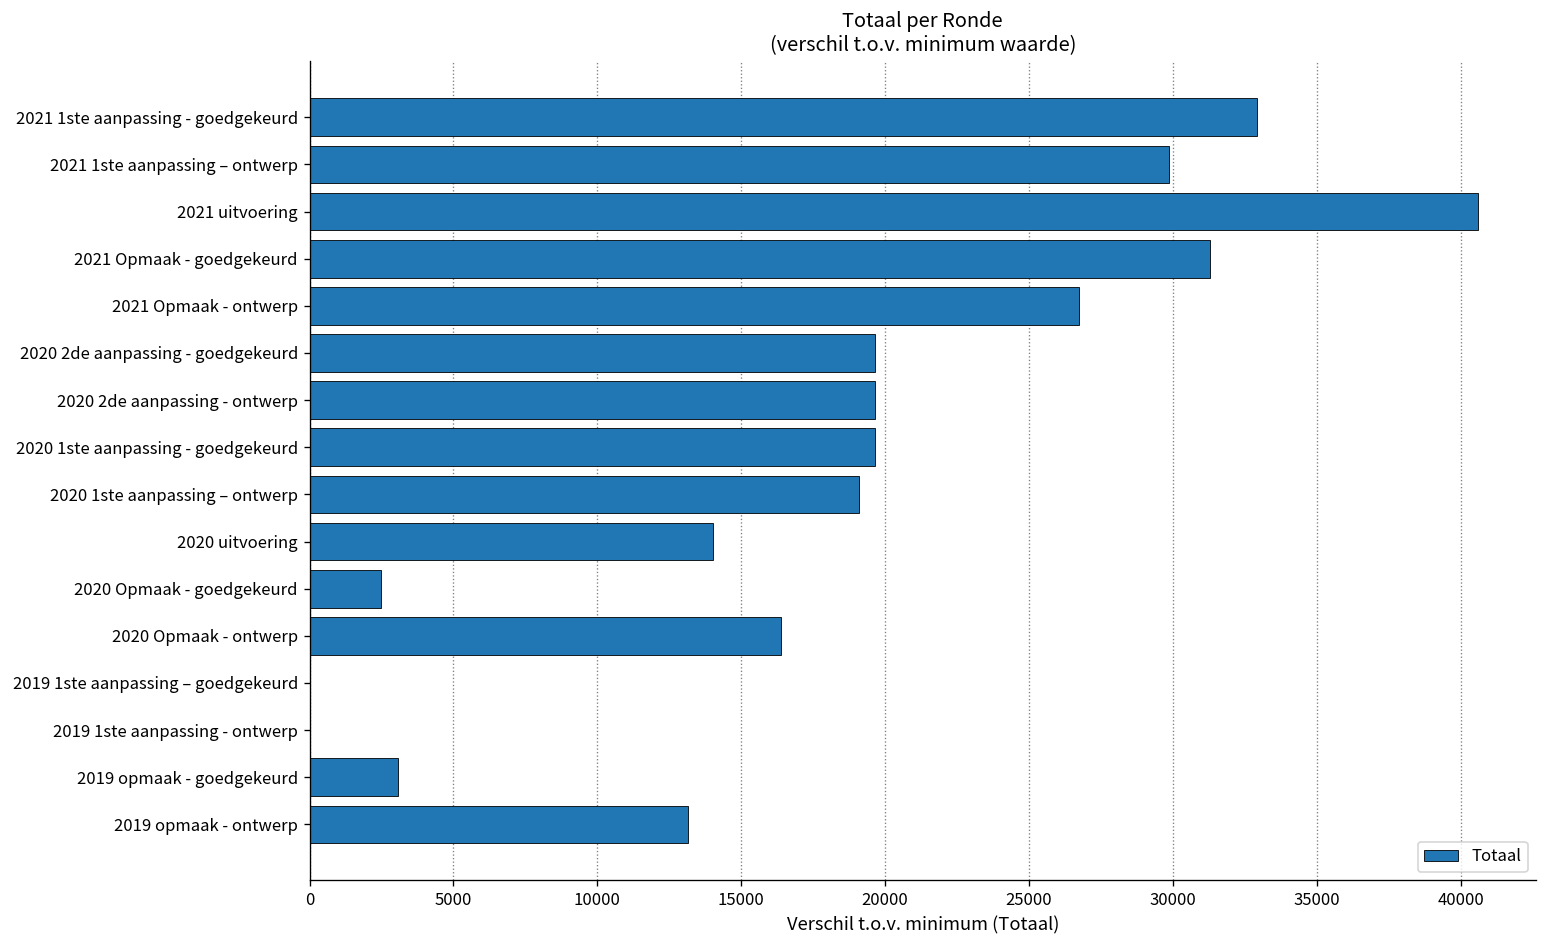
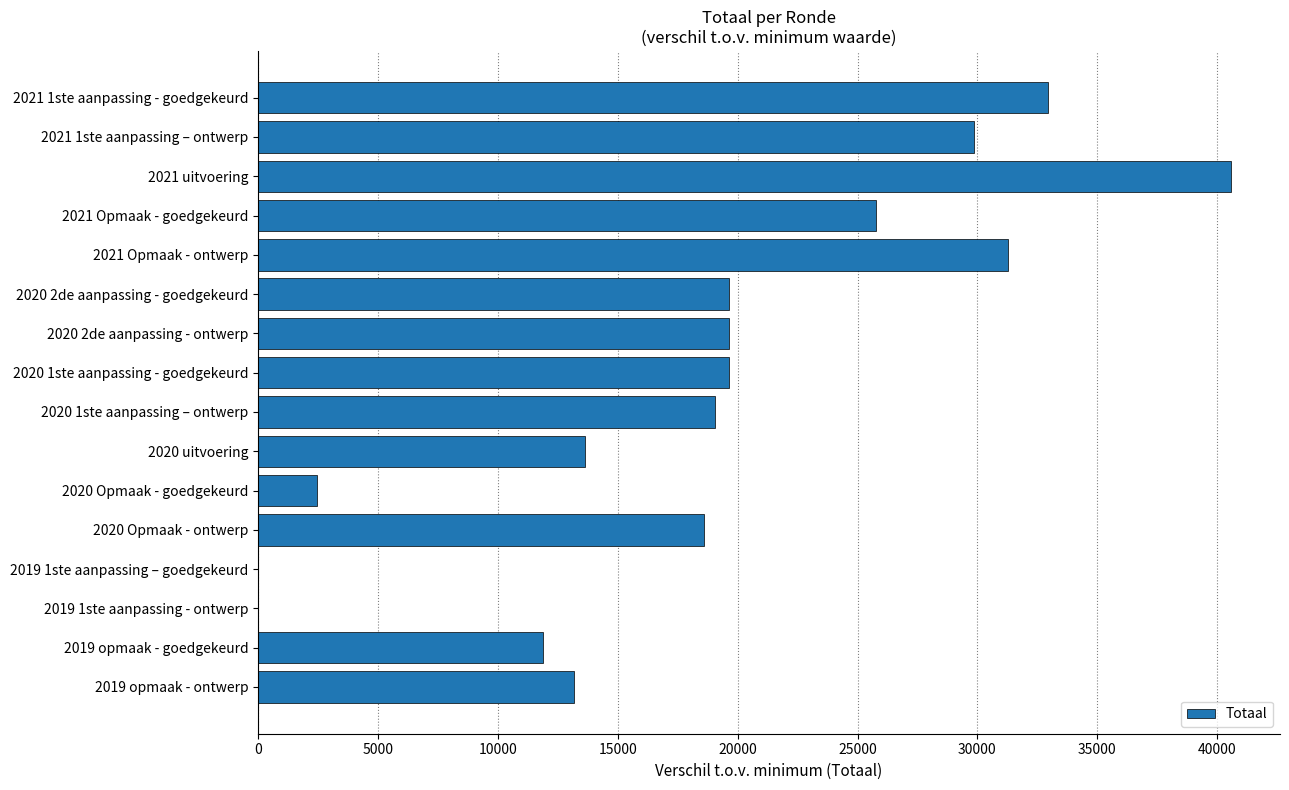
  {
    "2021 1ste aanpassing - goedgekeurd": 32900,
    "2021 1ste aanpassing – ontwerp": 29800,
    "2021 uitvoering": 40600,
-   "2021 Opmaak - goedgekeurd": 31300,
-   "2021 Opmaak - ontwerp": 26700,
+   "2021 Opmaak - goedgekeurd": 25800,
+   "2021 Opmaak - ontwerp": 31300,
    "2020 2de aanpassing - goedgekeurd": 19600,
    "2020 2de aanpassing - ontwerp": 19600,
    "2020 1ste aanpassing - goedgekeurd": 19600,
    "2020 1ste aanpassing – ontwerp": 19100,
-   "2020 uitvoering": 14000,
+   "2020 uitvoering": 13600,
    "2020 Opmaak - goedgekeurd": 2500,
-   "2020 Opmaak - ontwerp": 16400,
+   "2020 Opmaak - ontwerp": 18600,
    "2019 1ste aanpassing – goedgekeurd": 0,
    "2019 1ste aanpassing - ontwerp": 0,
-   "2019 opmaak - goedgekeurd": 3100,
+   "2019 opmaak - goedgekeurd": 11900,
    "2019 opmaak - ontwerp": 13200
  }
